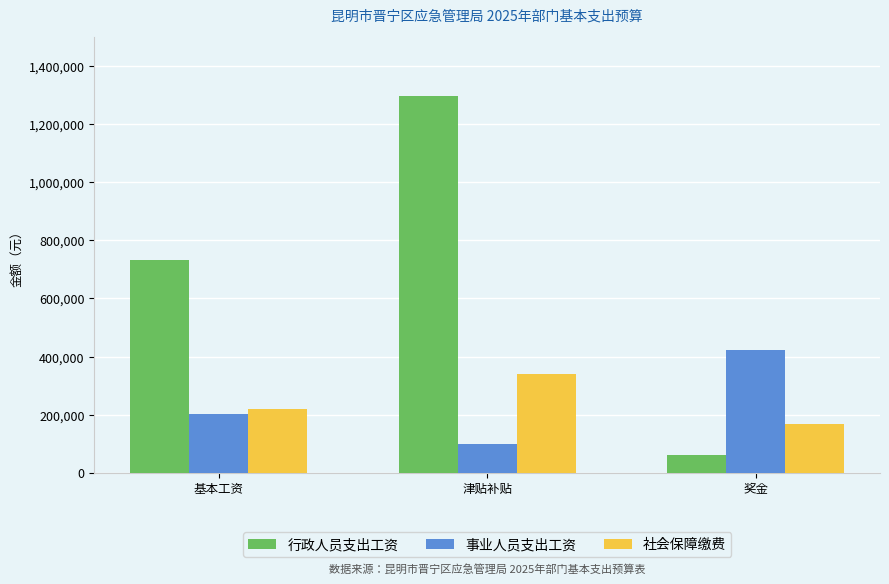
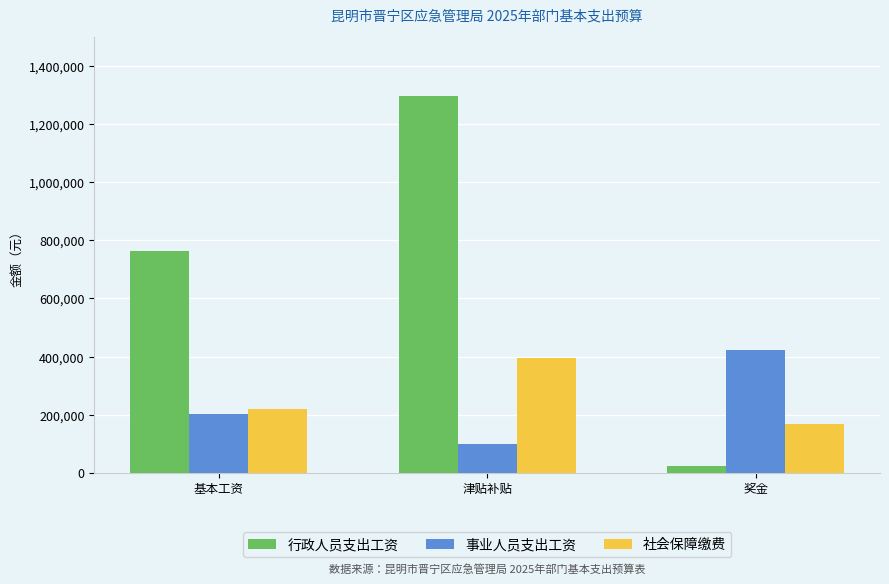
  {
    "行政人员支出工资": {
-     "基本工资": "730,000",
+     "基本工资": "760,000",
      "津贴补贴": "1,300,000",
-     "奖金": "60,000"
+     "奖金": "20,000"
    },
    "事业人员支出工资": {
      "基本工资": "200,000",
      "津贴补贴": "100,000",
      "奖金": "420,000"
    },
    "社会保障缴费": {
      "基本工资": "220,000",
-     "津贴补贴": "340,000",
+     "津贴补贴": "400,000",
      "奖金": "170,000"
    }
  }
